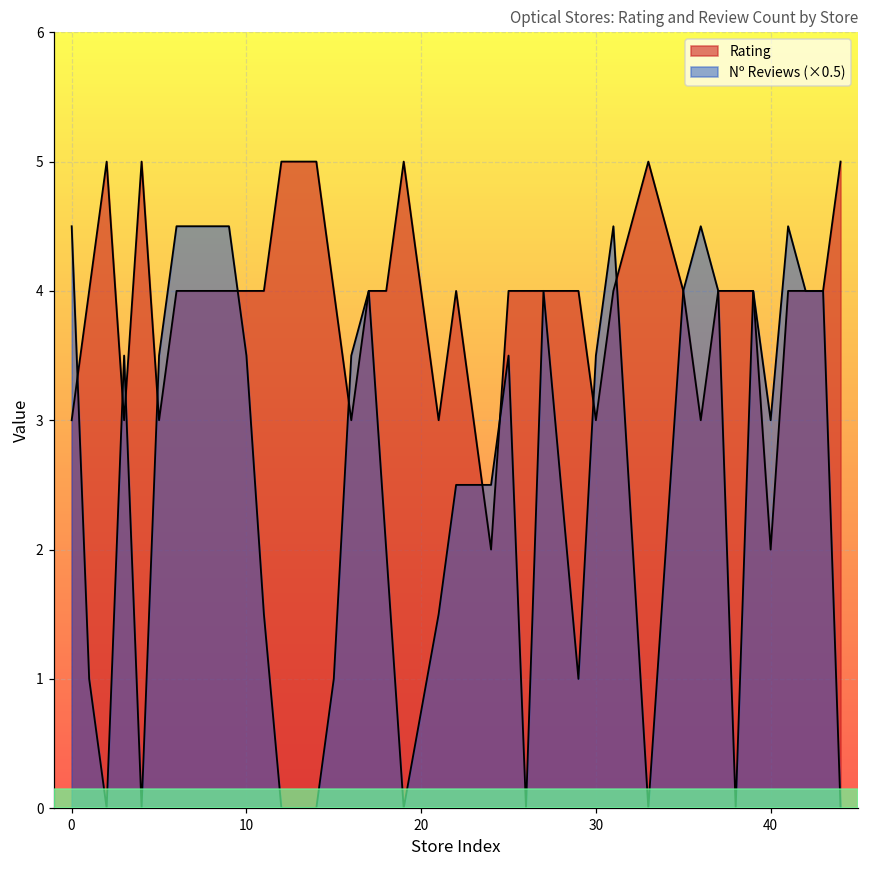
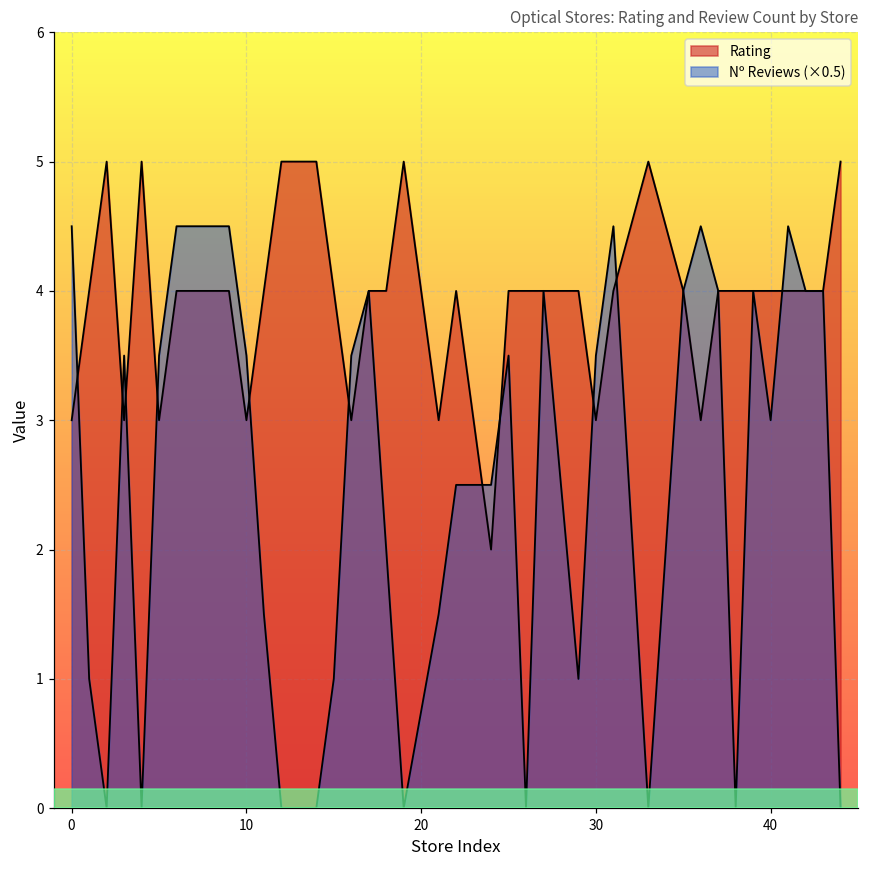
  {
    "Rating": {
      "0": 3,
-     "10": 4,
+     "10": 3,
      "30": 3,
-     "40": 2
+     "40": 4
    },
    "Nº Reviews (×0.5)": {
      "0": 4.50,
      "10": 3.50,
      "30": 3.50,
      "40": 3
    }
  }
